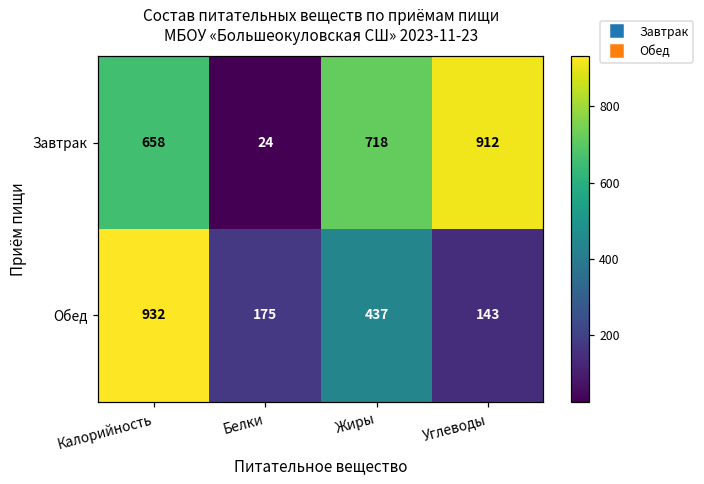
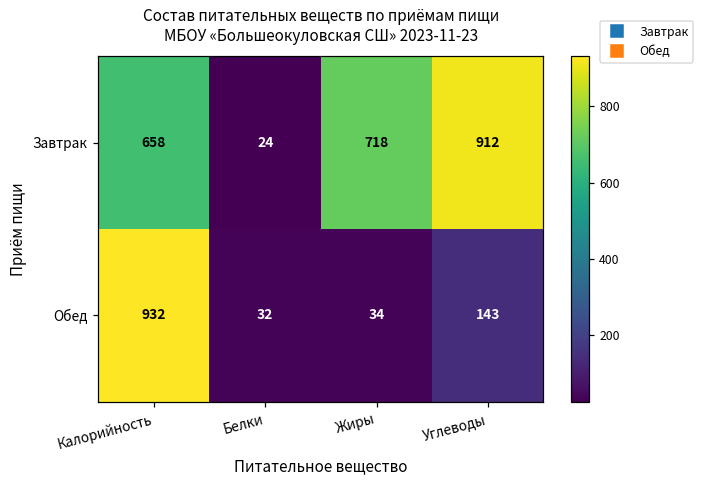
  {
    "Завтрак": {
      "Калорийность": 658,
      "Белки": 24,
      "Жиры": 718,
      "Углеводы": 912
    },
    "Обед": {
      "Калорийность": 932,
-     "Белки": 175,
-     "Жиры": 437,
+     "Белки": 32,
+     "Жиры": 34,
      "Углеводы": 143
    }
  }
